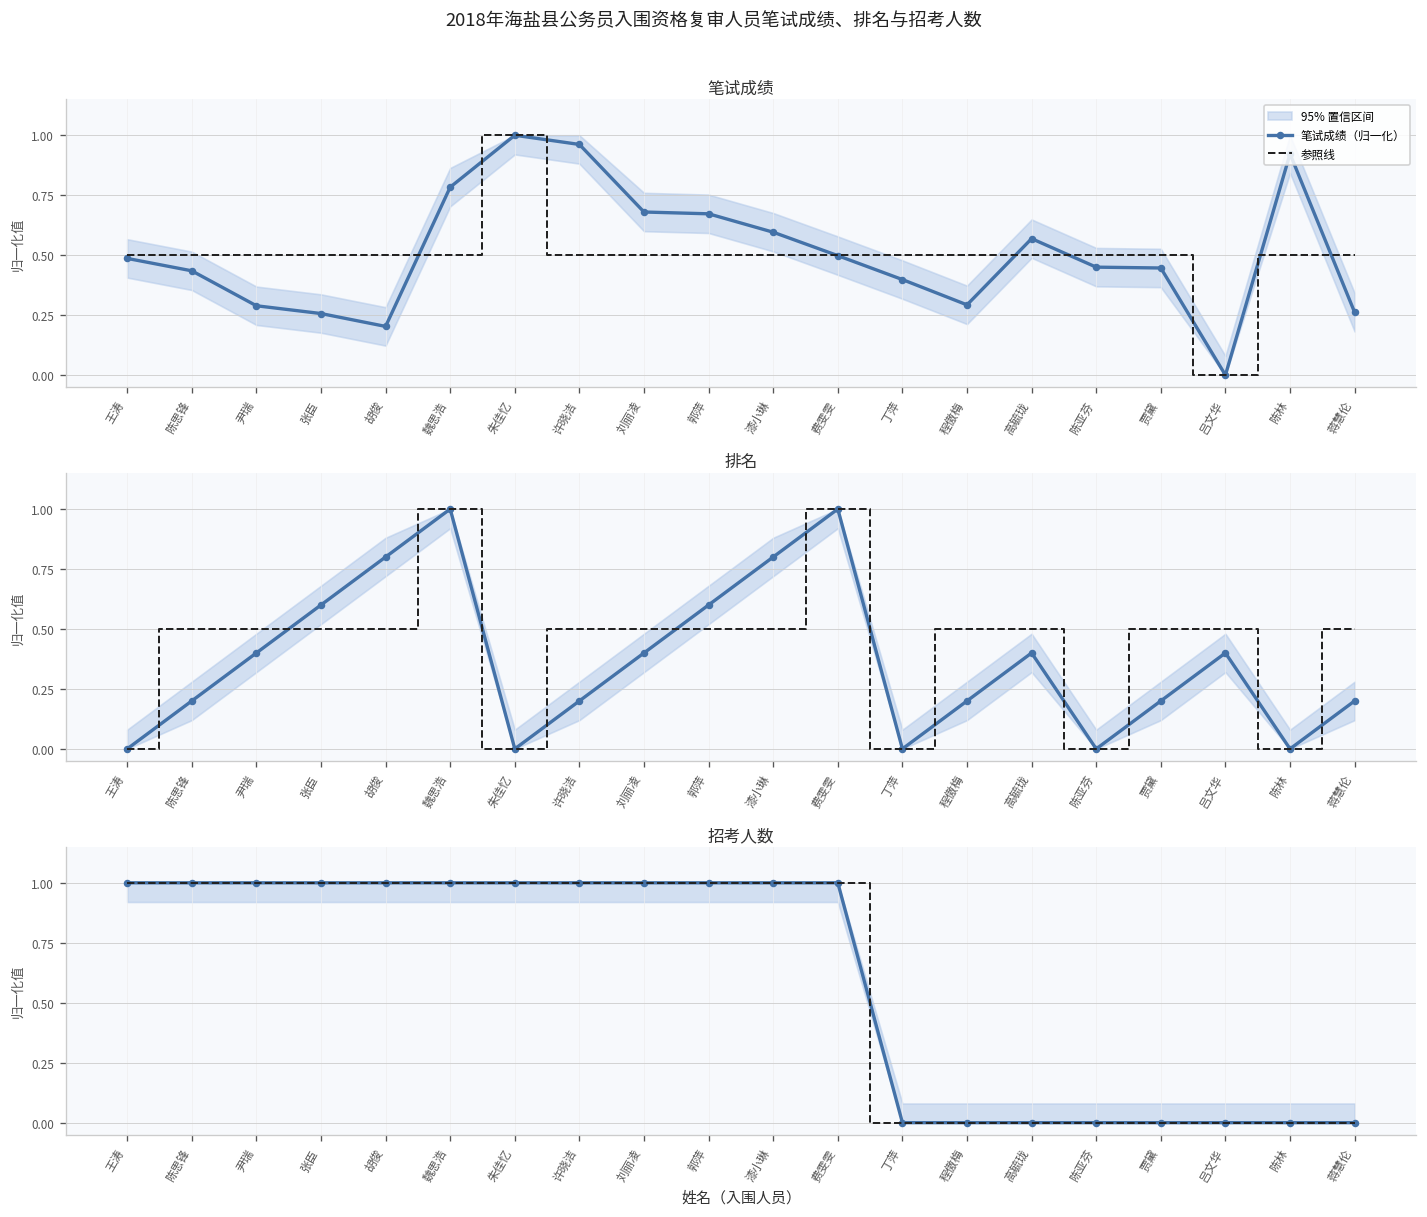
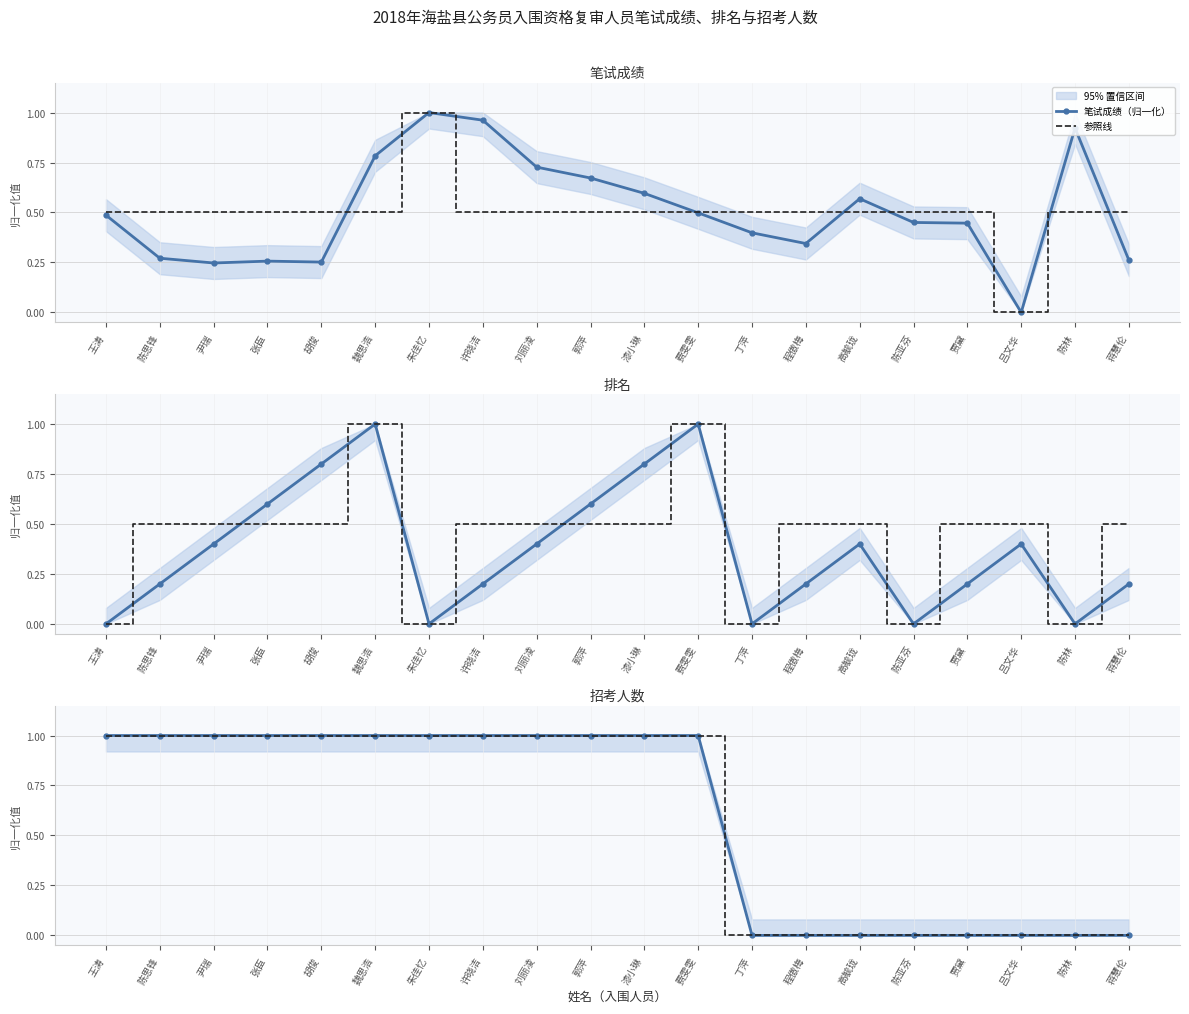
  {
    "笔试成绩": {
      "笔试成绩（归一化）": {
        "王涛": 0.49,
-       "陈思锋": 0.43,
-       "尹瑞": 0.29,
+       "陈思锋": 0.27,
+       "尹瑞": 0.25,
        "张臣": 0.26,
-       "胡俊": 0.20,
+       "胡俊": 0.25,
        "魏思浩": 0.78,
        "许晓洁": 0.96,
-       "刘丽凌": 0.68,
+       "刘丽凌": 0.73,
        "郭萍": 0.67,
        "漆小琳": 0.60,
        "丁萍": 0.40,
-       "程傲梅": 0.29,
+       "程傲梅": 0.34,
        "高毓珑": 0.57,
        "陈亚芬": 0.45,
        "贾黛": 0.45,
        "蒋慧伦": 0.26
      },
      "95% 置信区间": {
        "吕文华": 0.08
      },
      "参照线": {
        "王涛": 0.50,
        "陈思锋": 0.50,
        "尹瑞": 0.50,
        "张臣": 0.50,
        "胡俊": 0.50,
        "魏思浩": 0.50,
        "许晓洁": 0.50,
        "刘丽凌": 0.50,
        "郭萍": 0.50,
        "漆小琳": 0.50,
        "丁萍": 0.50,
        "程傲梅": 0.50,
        "高毓珑": 0.50,
        "陈亚芬": 0.50,
        "贾黛": 0.50,
        "陈林": 0.50,
        "蒋慧伦": 0.50
      }
    },
    "排名": {
      "95% 置信区间": {
        "王涛": 0.08,
        "朱佳忆": 0.08,
        "丁萍": 0.08,
        "陈亚芬": 0.08,
        "陈林": 0.08
      },
      "参照线": {
        "陈思锋": 0.50,
        "尹瑞": 0.50,
        "张臣": 0.50,
        "胡俊": 0.50,
        "许晓洁": 0.50,
        "刘丽凌": 0.50,
        "郭萍": 0.50,
        "漆小琳": 0.50,
        "程傲梅": 0.50,
        "高毓珑": 0.50,
        "贾黛": 0.50,
        "吕文华": 0.50,
        "蒋慧伦": 0.50
      }
    },
    "招考人数": {
      "参照线": {
        "丁萍": 0.00,
        "程傲梅": 0.00,
        "高毓珑": 0.00,
        "陈亚芬": 0.00,
        "贾黛": 0.00,
        "吕文华": 0.00,
        "陈林": 0.00,
        "蒋慧伦": 0.00
      }
    }
  }
